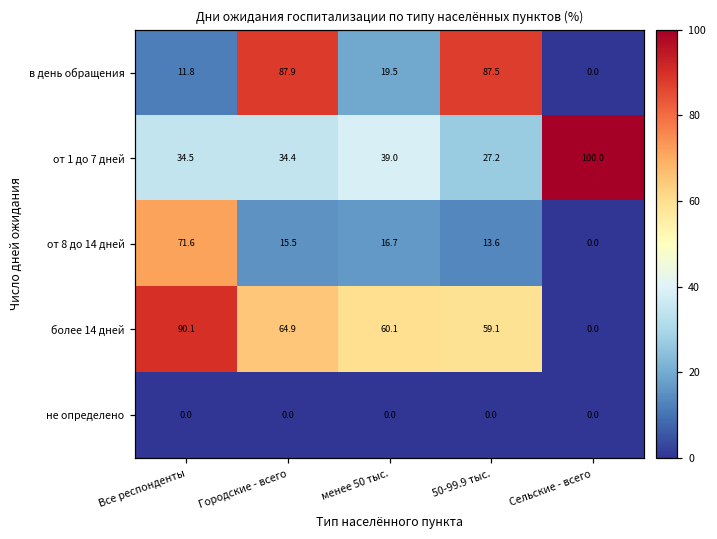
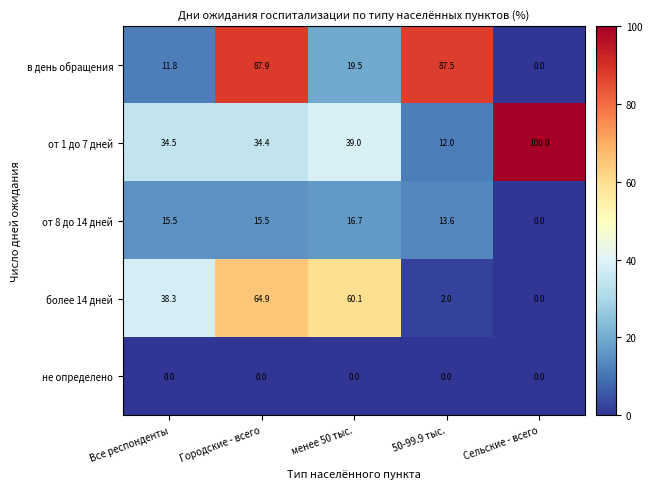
  {
    "в день обращения": {
      "Все респонденты": 11.8,
      "Городские - всего": 87.9,
      "менее 50 тыс.": 19.5,
      "50-99.9 тыс.": 87.5,
      "Сельские - всего": 0.0
    },
    "от 1 до 7 дней": {
      "Все респонденты": 34.5,
      "Городские - всего": 34.4,
      "менее 50 тыс.": 39.0,
-     "50-99.9 тыс.": 27.2,
+     "50-99.9 тыс.": 12.0,
      "Сельские - всего": 100.0
    },
    "от 8 до 14 дней": {
-     "Все респонденты": 71.6,
+     "Все респонденты": 15.5,
      "Городские - всего": 15.5,
      "менее 50 тыс.": 16.7,
      "50-99.9 тыс.": 13.6,
      "Сельские - всего": 0.0
    },
    "более 14 дней": {
-     "Все респонденты": 90.1,
+     "Все респонденты": 38.3,
      "Городские - всего": 64.9,
      "менее 50 тыс.": 60.1,
-     "50-99.9 тыс.": 59.1,
+     "50-99.9 тыс.": 2.0,
      "Сельские - всего": 0.0
    },
    "не определено": {
      "Все респонденты": 0.0,
      "Городские - всего": 0.0,
      "менее 50 тыс.": 0.0,
      "50-99.9 тыс.": 0.0,
      "Сельские - всего": 0.0
    }
  }
